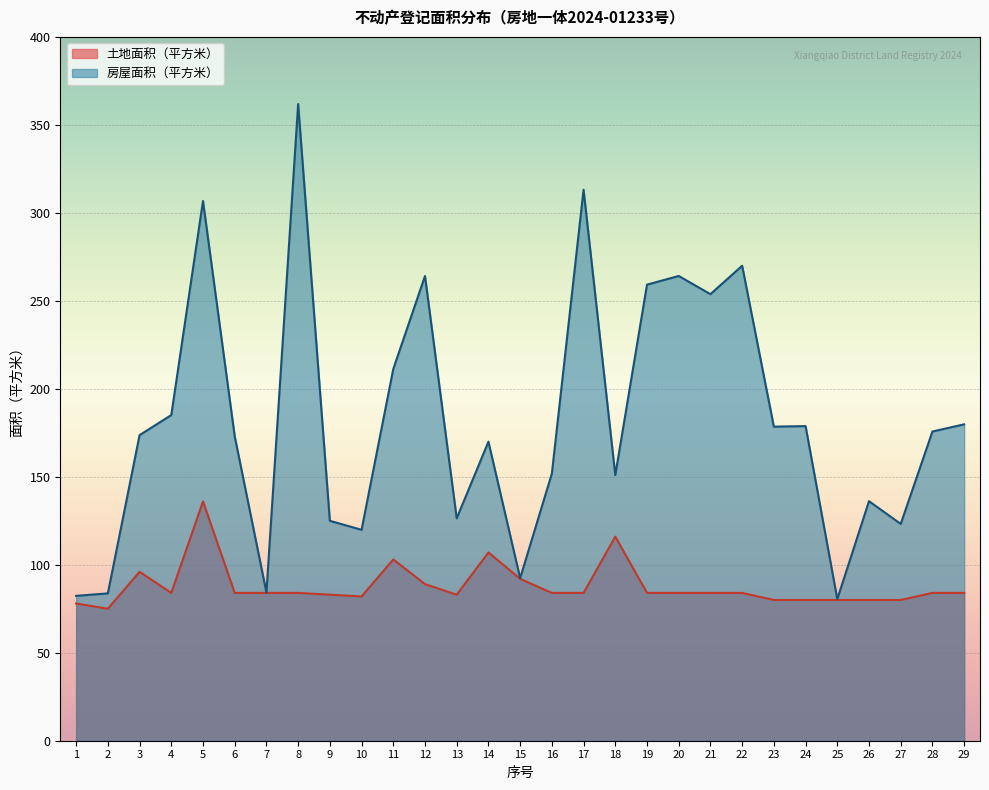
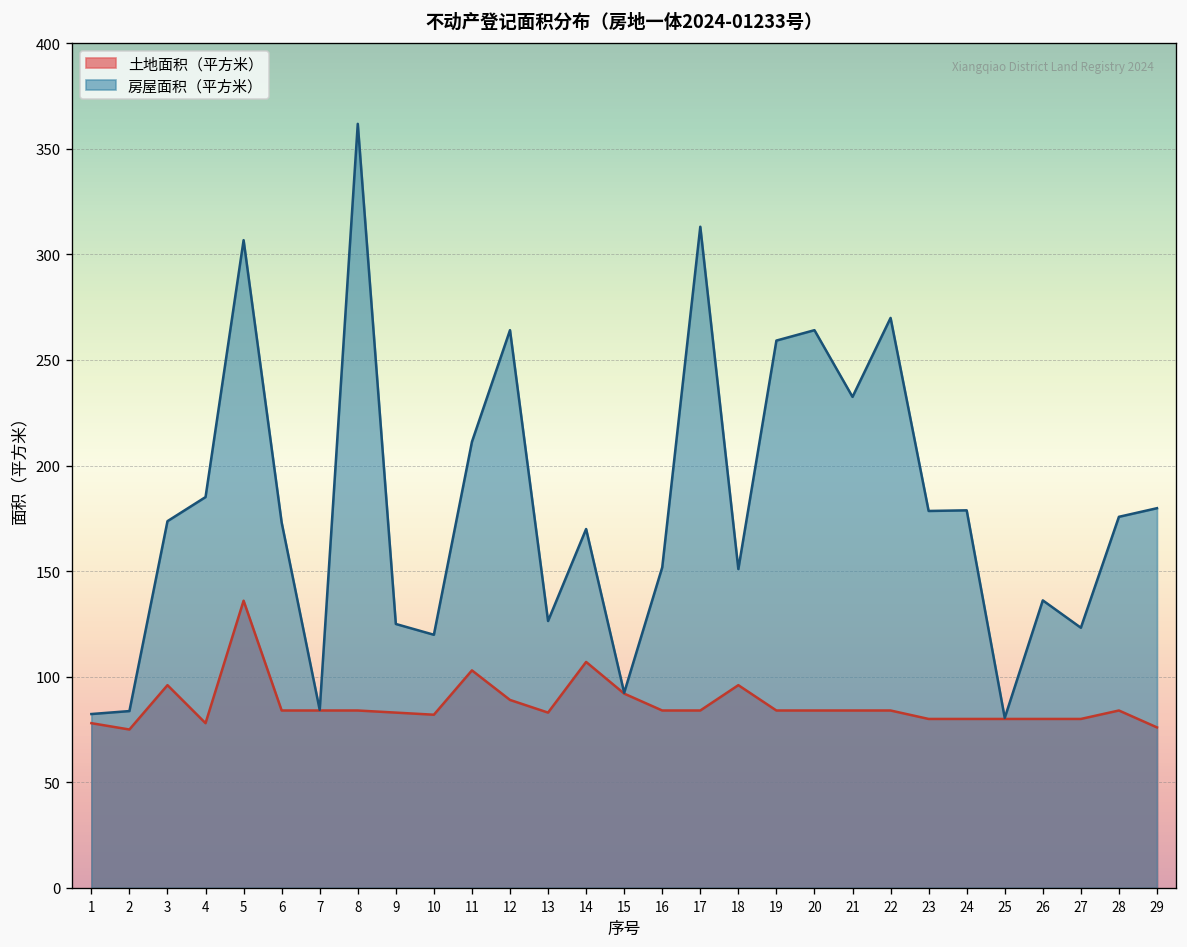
  {
    "土地面积（平方米）": {
      "1": 78,
      "2": 75,
      "3": 96,
-     "4": 84,
+     "4": 78,
      "5": 136,
      "6": 84,
      "8": 84,
      "9": 83,
      "10": 82,
      "11": 103,
      "12": 89,
      "13": 83,
      "14": 107,
      "16": 84,
      "17": 84,
-     "18": 116,
+     "18": 96,
      "19": 84,
      "20": 84,
      "21": 84,
      "22": 84,
      "23": 80,
      "24": 80,
      "26": 80,
      "27": 80,
      "28": 84,
-     "29": 84
+     "29": 76
    },
    "房屋面积（平方米）": {
      "1": 82,
      "2": 84,
      "3": 174,
      "4": 185,
      "5": 307,
      "6": 173,
      "8": 362,
      "9": 125,
      "10": 120,
      "11": 211,
      "12": 264,
      "13": 126,
      "14": 170,
      "16": 152,
      "17": 313,
      "18": 151,
      "19": 259,
      "20": 264,
-     "21": 254,
+     "21": 233,
      "22": 270,
      "23": 179,
      "24": 179,
      "26": 136,
      "27": 123,
      "28": 176,
      "29": 180
    }
  }
